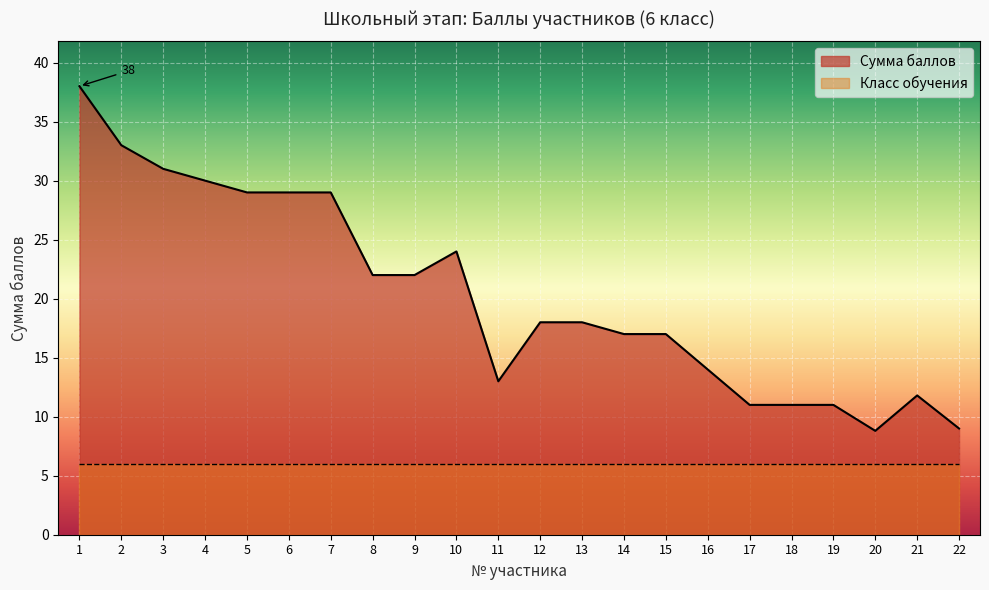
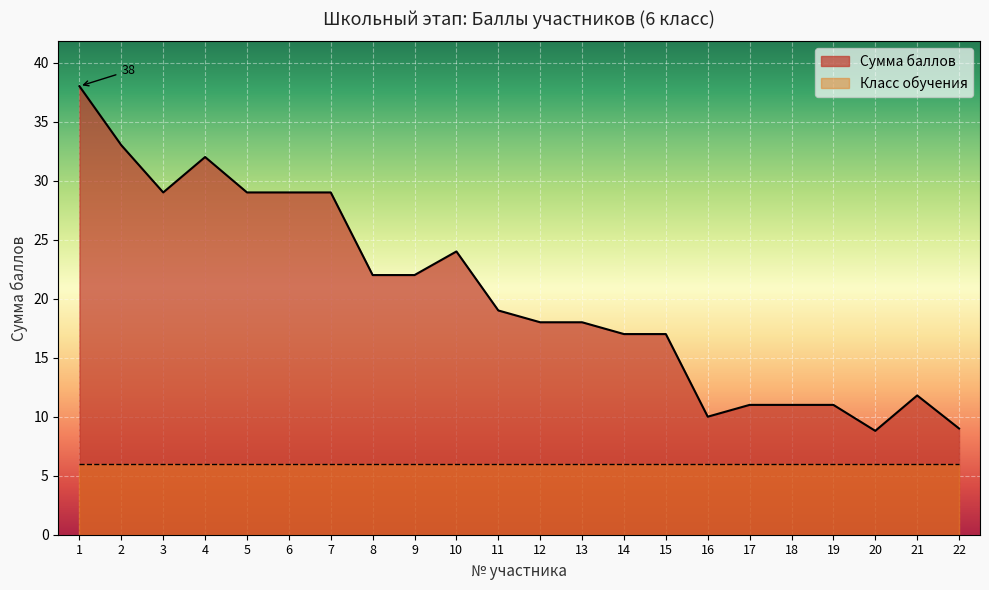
  {
    "Сумма баллов": {
      "2": 33,
-     "3": 31,
-     "4": 30,
+     "3": 29,
+     "4": 32,
      "5": 29,
      "6": 29,
      "7": 29,
      "8": 22,
      "9": 22,
      "10": 24,
-     "11": 13,
+     "11": 19,
      "12": 18,
      "13": 18,
      "14": 17,
      "15": 17,
-     "16": 14,
+     "16": 10,
      "17": 11,
      "18": 11,
      "19": 11,
      "20": 9,
      "21": 12,
      "22": 9
    },
    "Класс обучения": {
      "1": 6,
      "2": 6,
      "3": 6,
      "4": 6,
      "5": 6,
      "6": 6,
      "7": 6,
      "8": 6,
      "9": 6,
      "10": 6,
      "11": 6,
      "12": 6,
      "13": 6,
      "14": 6,
      "15": 6,
      "16": 6,
      "17": 6,
      "18": 6,
      "19": 6,
      "20": 6,
      "21": 6,
      "22": 6
    }
  }
